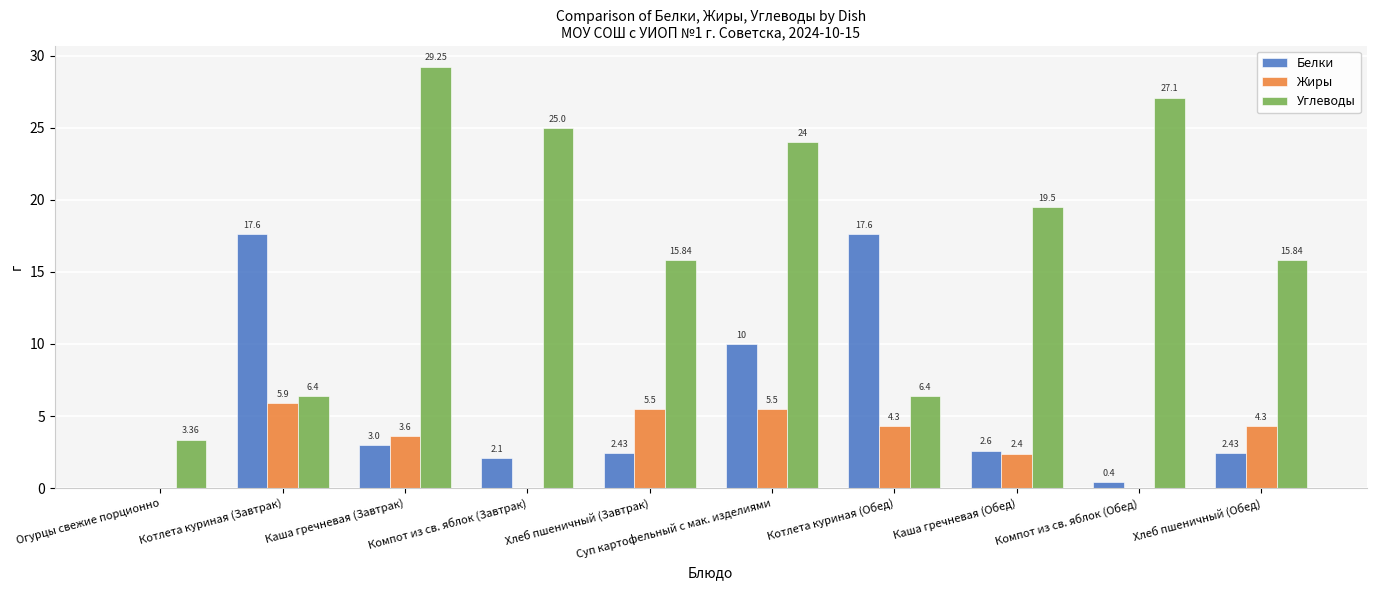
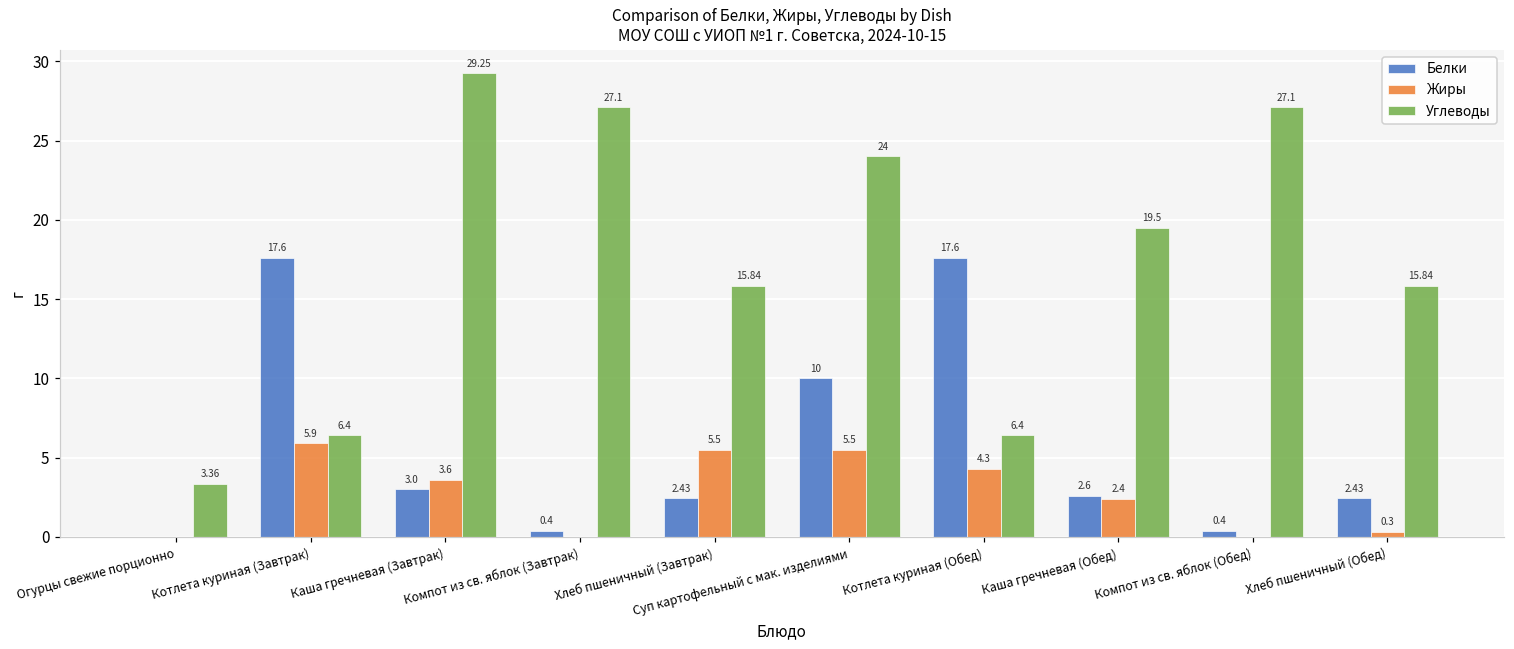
  {
    "Белки": {
      "Котлета куриная (Завтрак)": 17.6,
      "Каша гречневая (Завтрак)": 3.0,
-     "Компот из св. яблок (Завтрак)": 2.1,
+     "Компот из св. яблок (Завтрак)": 0.4,
      "Хлеб пшеничный (Завтрак)": 2.43,
      "Суп картофельный с мак. изделиями": 10,
      "Котлета куриная (Обед)": 17.6,
      "Каша гречневая (Обед)": 2.6,
      "Компот из св. яблок (Обед)": 0.4,
      "Хлеб пшеничный (Обед)": 2.43
    },
    "Жиры": {
      "Котлета куриная (Завтрак)": 5.9,
      "Каша гречневая (Завтрак)": 3.6,
      "Хлеб пшеничный (Завтрак)": 5.5,
      "Суп картофельный с мак. изделиями": 5.5,
      "Котлета куриная (Обед)": 4.3,
      "Каша гречневая (Обед)": 2.4,
-     "Хлеб пшеничный (Обед)": 4.3
+     "Хлеб пшеничный (Обед)": 0.3
    },
    "Углеводы": {
      "Огурцы свежие порционно": 3.36,
      "Котлета куриная (Завтрак)": 6.4,
      "Каша гречневая (Завтрак)": 29.25,
-     "Компот из св. яблок (Завтрак)": 25.0,
+     "Компот из св. яблок (Завтрак)": 27.1,
      "Хлеб пшеничный (Завтрак)": 15.84,
      "Суп картофельный с мак. изделиями": 24,
      "Котлета куриная (Обед)": 6.4,
      "Каша гречневая (Обед)": 19.5,
      "Компот из св. яблок (Обед)": 27.1,
      "Хлеб пшеничный (Обед)": 15.84
    }
  }
